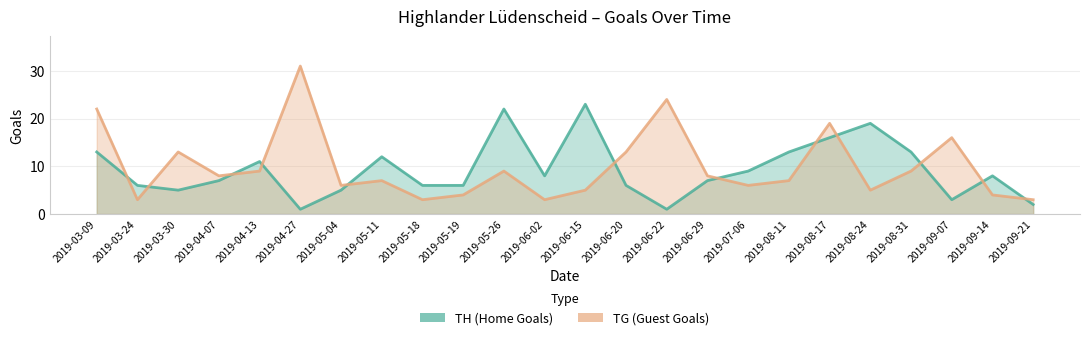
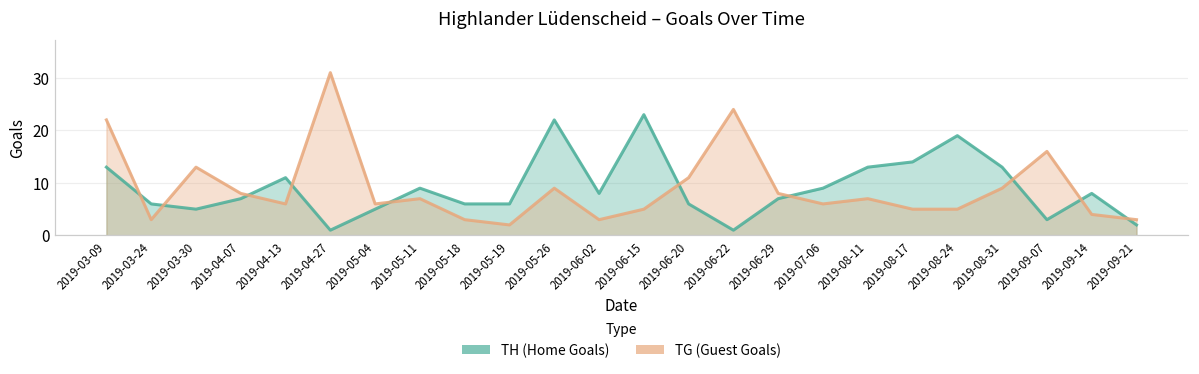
  {
    "TH (Home Goals)": {
      "2019-03-09": 13,
      "2019-03-24": 6,
      "2019-03-30": 5,
      "2019-04-07": 7,
      "2019-04-13": 11,
      "2019-04-27": 1,
      "2019-05-04": 5,
-     "2019-05-11": 12,
+     "2019-05-11": 9,
      "2019-05-18": 6,
      "2019-05-19": 6,
      "2019-05-26": 22,
      "2019-06-02": 8,
      "2019-06-15": 23,
      "2019-06-20": 6,
      "2019-06-22": 1,
      "2019-06-29": 7,
      "2019-07-06": 9,
      "2019-08-11": 13,
-     "2019-08-17": 16,
+     "2019-08-17": 14,
      "2019-08-24": 19,
      "2019-08-31": 13,
      "2019-09-07": 3,
      "2019-09-14": 8,
      "2019-09-21": 2
    },
    "TG (Guest Goals)": {
      "2019-03-09": 22,
      "2019-03-24": 3,
      "2019-03-30": 13,
      "2019-04-07": 8,
-     "2019-04-13": 9,
+     "2019-04-13": 6,
      "2019-04-27": 31,
      "2019-05-04": 6,
      "2019-05-11": 7,
      "2019-05-18": 3,
-     "2019-05-19": 4,
+     "2019-05-19": 2,
      "2019-05-26": 9,
      "2019-06-02": 3,
      "2019-06-15": 5,
-     "2019-06-20": 13,
+     "2019-06-20": 11,
      "2019-06-22": 24,
      "2019-06-29": 8,
      "2019-07-06": 6,
      "2019-08-11": 7,
-     "2019-08-17": 19,
+     "2019-08-17": 5,
      "2019-08-24": 5,
      "2019-08-31": 9,
      "2019-09-07": 16,
      "2019-09-14": 4,
      "2019-09-21": 3
    }
  }
